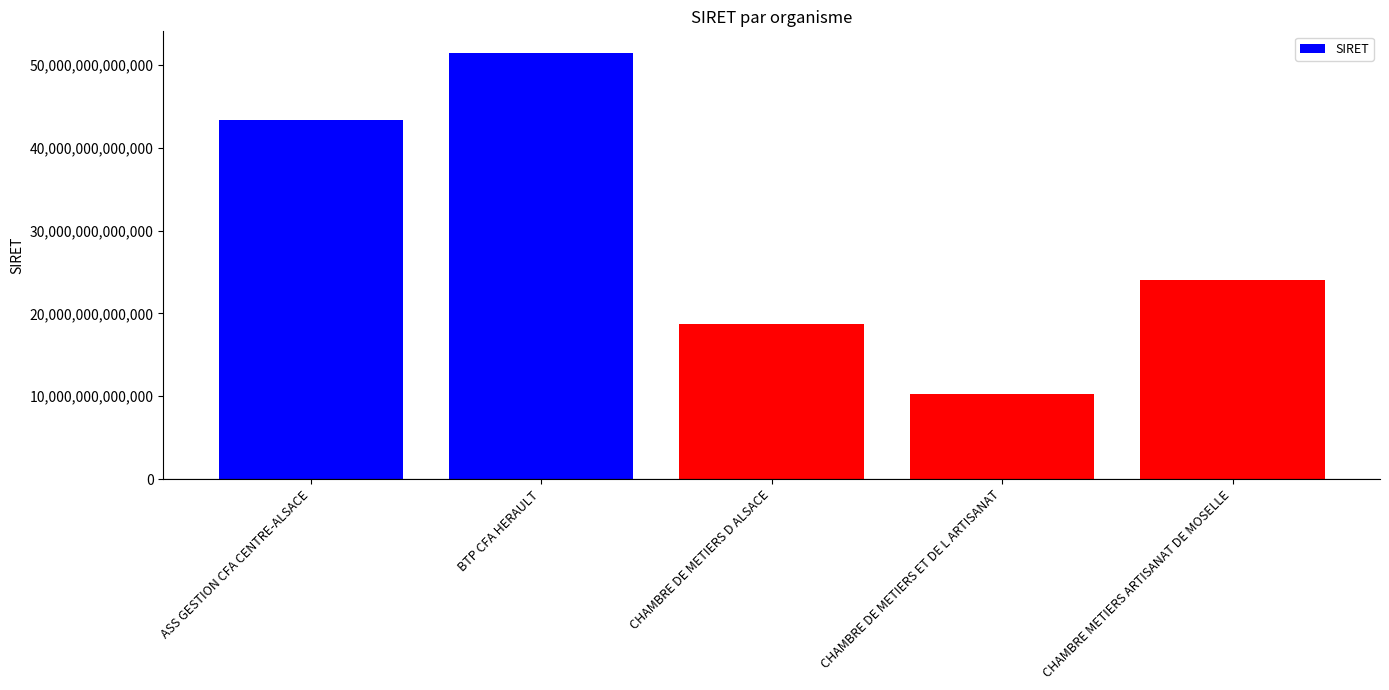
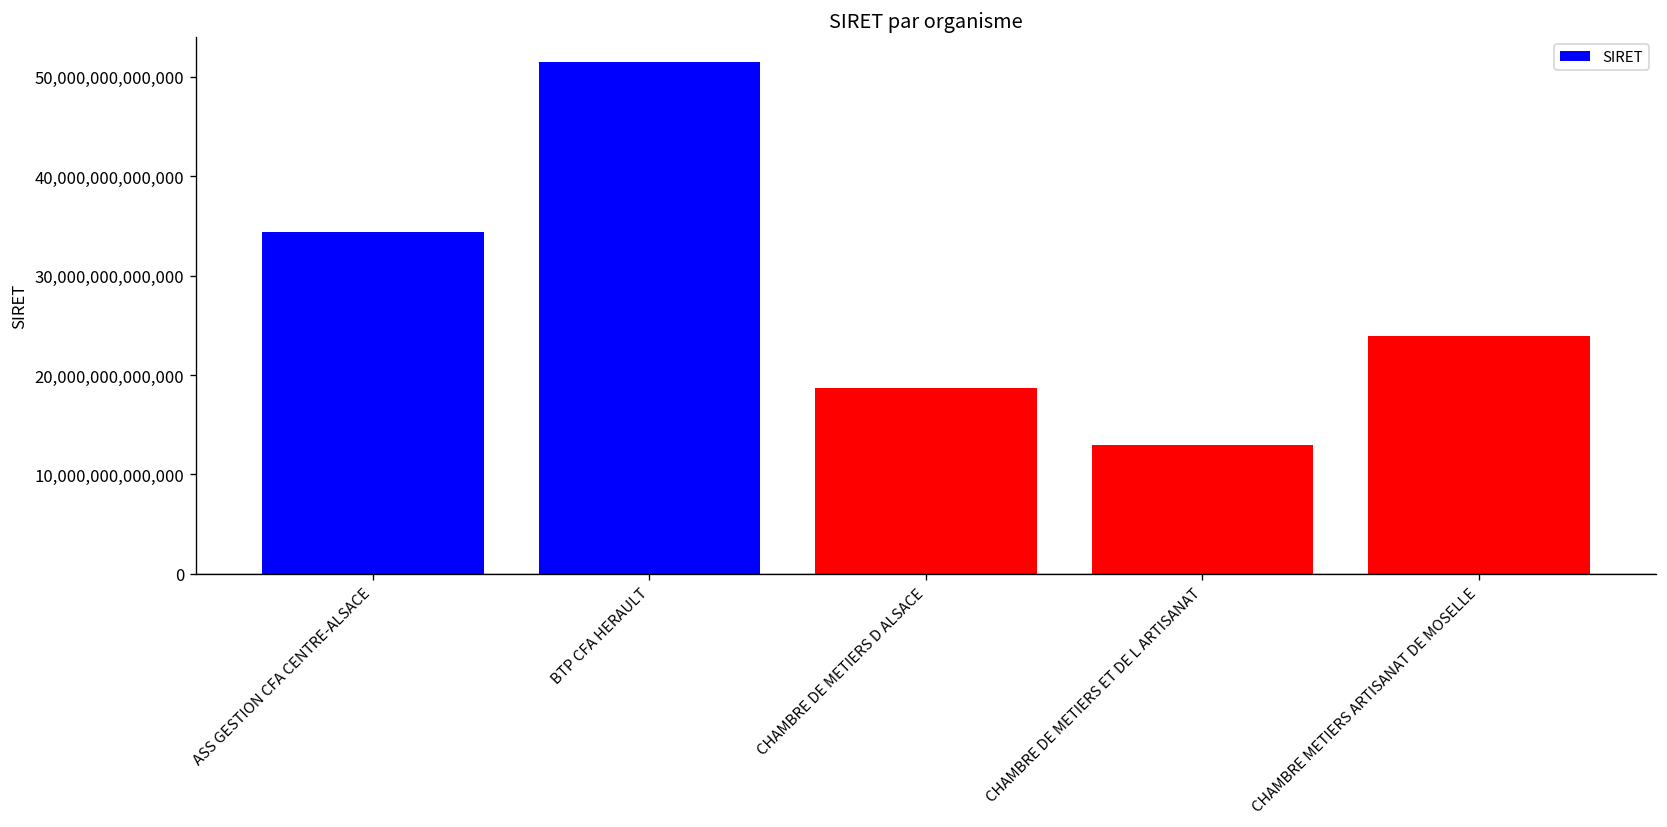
  {
-   "ASS GESTION CFA CENTRE-ALSACE": "43,000,000,000,000",
+   "ASS GESTION CFA CENTRE-ALSACE": "34,000,000,000,000",
    "BTP CFA HERAULT": "51,000,000,000,000",
    "CHAMBRE DE METIERS D ALSACE": "19,000,000,000,000",
-   "CHAMBRE DE METIERS ET DE L ARTISANAT": "10,000,000,000,000",
+   "CHAMBRE DE METIERS ET DE L ARTISANAT": "13,000,000,000,000",
    "CHAMBRE METIERS ARTISANAT DE MOSELLE": "24,000,000,000,000"
  }
